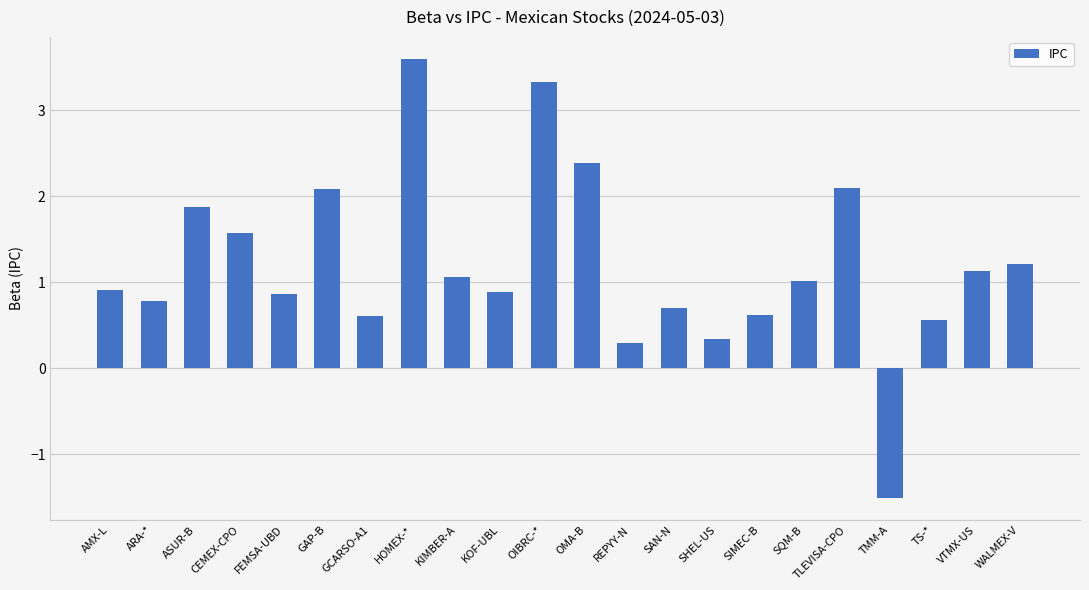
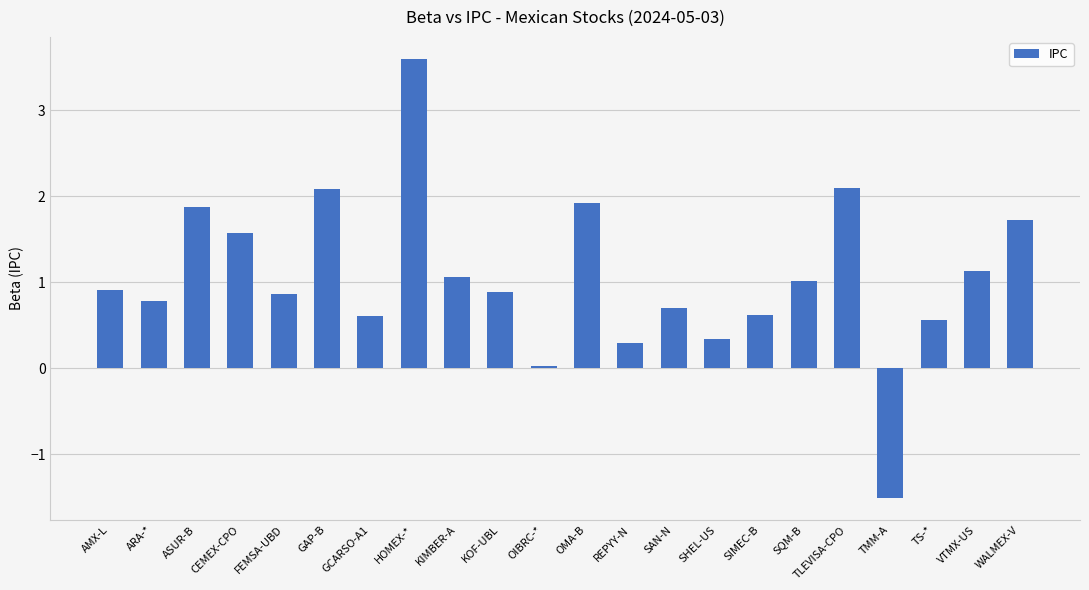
  {
    "AMX-L": 0.9,
    "ARA-*": 0.8,
    "ASUR-B": 1.9,
    "CEMEX-CPO": 1.6,
    "FEMSA-UBD": 0.9,
    "GAP-B": 2.1,
    "GCARSO-A1": 0.6,
    "HOMEX-*": 3.6,
    "KIMBER-A": 1.1,
    "KOF-UBL": 0.9,
-   "OIBRC-*": 3.3,
-   "OMA-B": 2.4,
+   "OIBRC-*": 0.0,
+   "OMA-B": 1.9,
    "REPYY-N": 0.3,
    "SAN-N": 0.7,
    "SHEL-US": 0.3,
    "SIMEC-B": 0.6,
    "SQM-B": 1.0,
    "TLEVISA-CPO": 2.1,
    "TMM-A": -1.5,
    "TS-*": 0.6,
    "VTMX-US": 1.1,
-   "WALMEX-V": 1.2
+   "WALMEX-V": 1.7
  }
